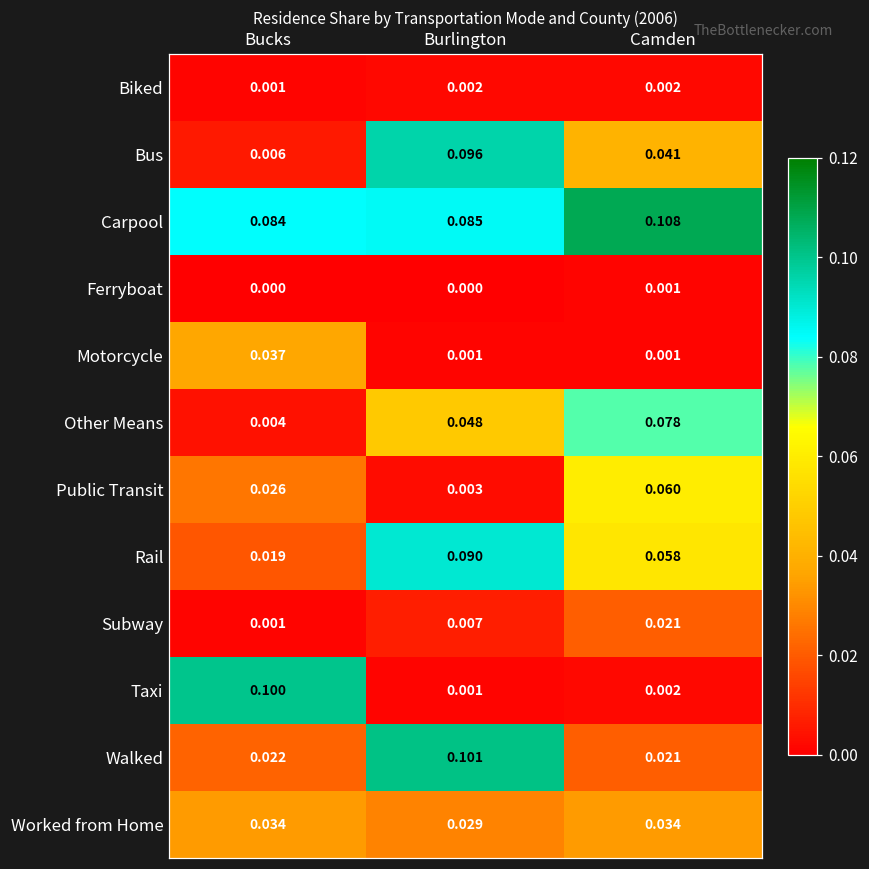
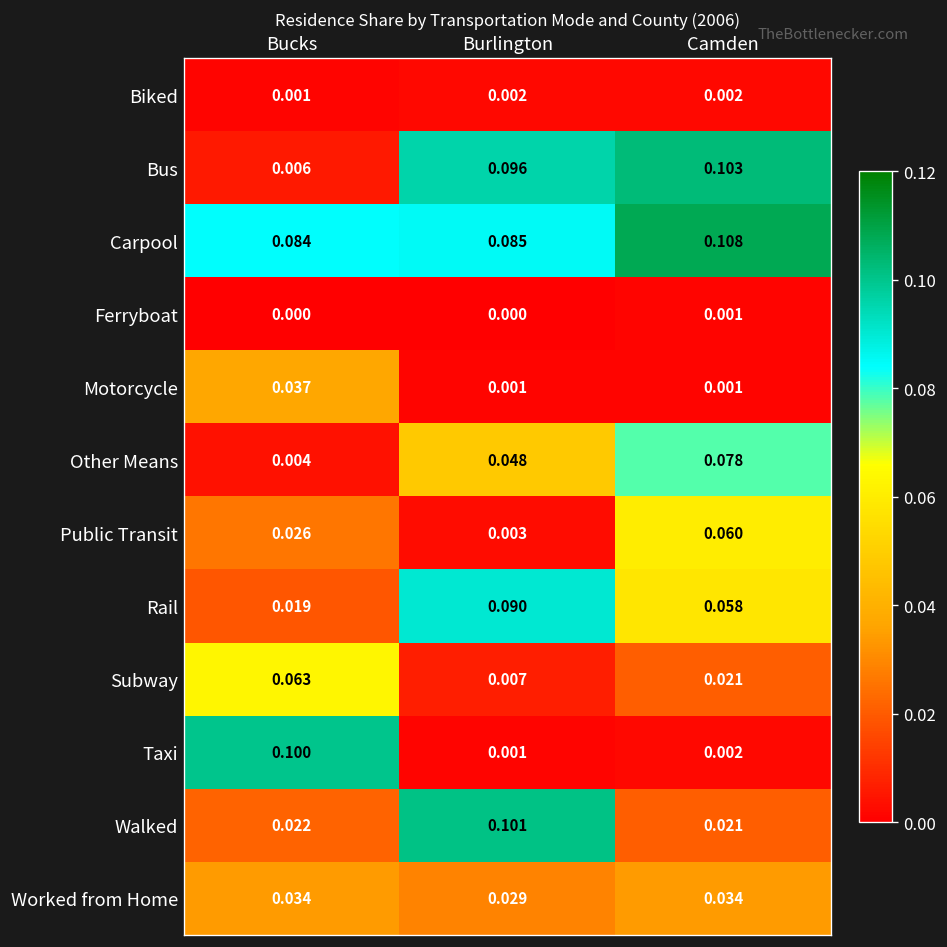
  {
    "Biked": {
      "Bucks": 0.001,
      "Burlington": 0.002,
      "Camden": 0.002
    },
    "Bus": {
      "Bucks": 0.006,
      "Burlington": 0.096,
-     "Camden": 0.041
+     "Camden": 0.103
    },
    "Carpool": {
      "Bucks": 0.084,
      "Burlington": 0.085,
      "Camden": 0.108
    },
    "Ferryboat": {
      "Bucks": 0.000,
      "Burlington": 0.000,
      "Camden": 0.001
    },
    "Motorcycle": {
      "Bucks": 0.037,
      "Burlington": 0.001,
      "Camden": 0.001
    },
    "Other Means": {
      "Bucks": 0.004,
      "Burlington": 0.048,
      "Camden": 0.078
    },
    "Public Transit": {
      "Bucks": 0.026,
      "Burlington": 0.003,
      "Camden": 0.060
    },
    "Rail": {
      "Bucks": 0.019,
      "Burlington": 0.090,
      "Camden": 0.058
    },
    "Subway": {
-     "Bucks": 0.001,
+     "Bucks": 0.063,
      "Burlington": 0.007,
      "Camden": 0.021
    },
    "Taxi": {
      "Bucks": 0.100,
      "Burlington": 0.001,
      "Camden": 0.002
    },
    "Walked": {
      "Bucks": 0.022,
      "Burlington": 0.101,
      "Camden": 0.021
    },
    "Worked from Home": {
      "Bucks": 0.034,
      "Burlington": 0.029,
      "Camden": 0.034
    }
  }
